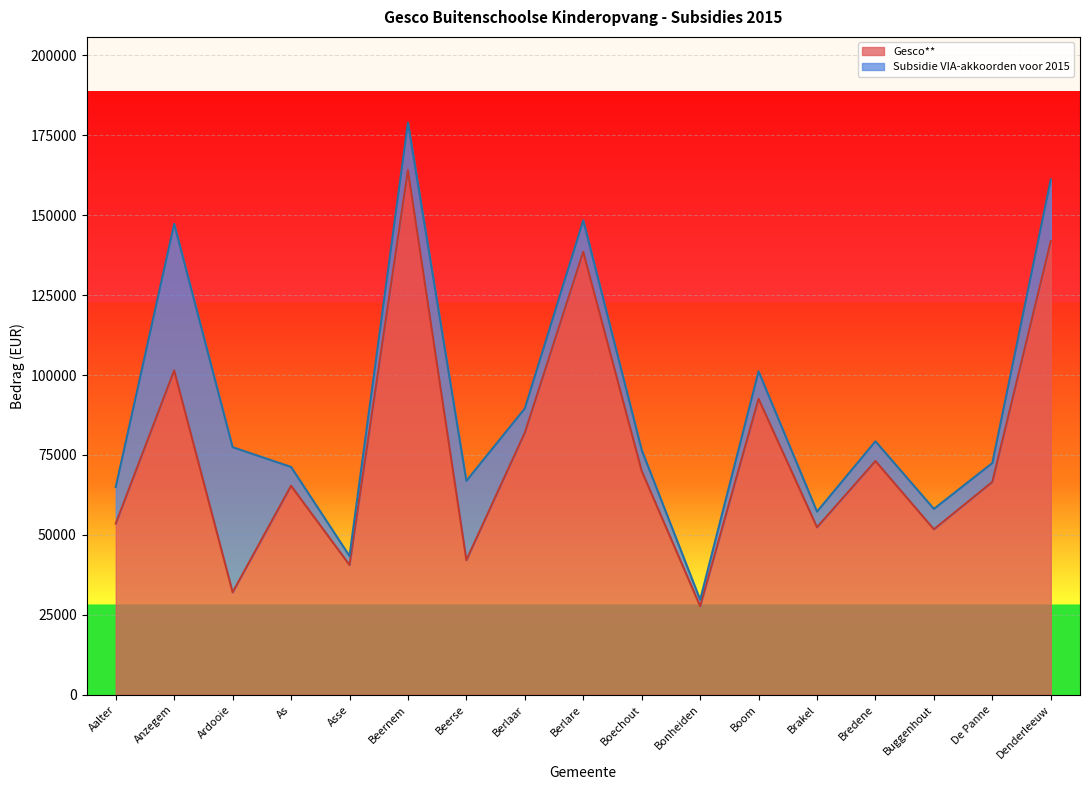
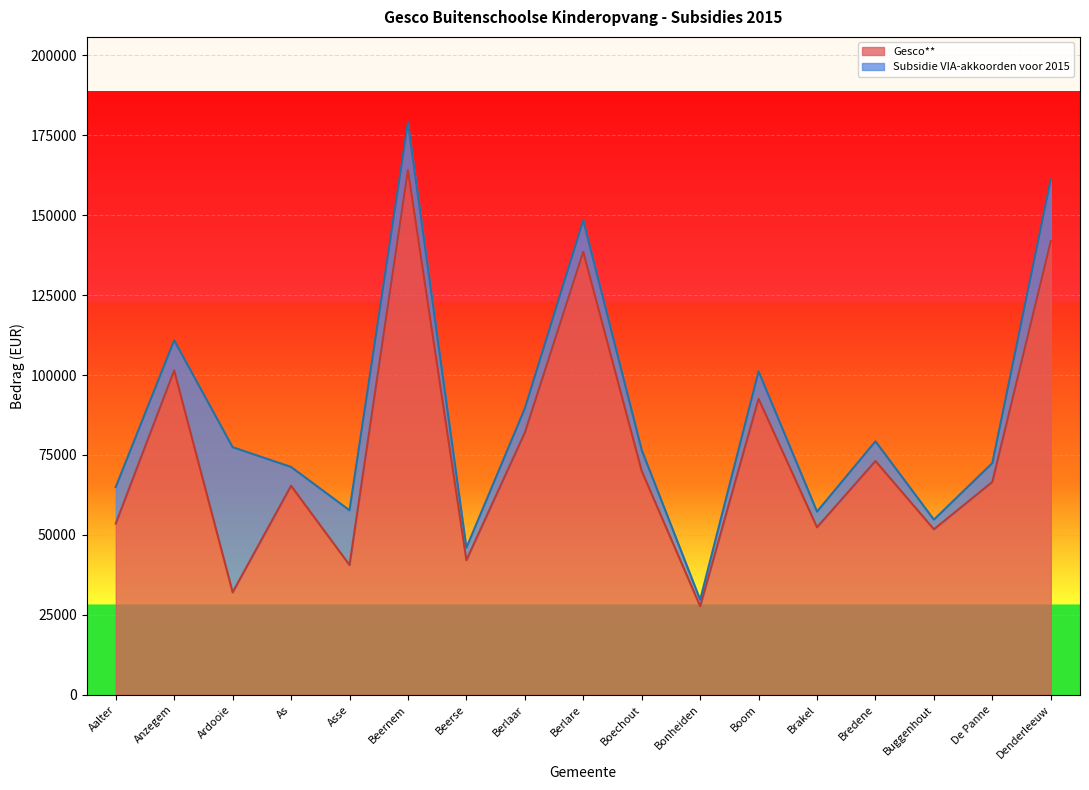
  {
    "Gesco**": {
      "Aalter": 54000,
      "Anzegem": 101000,
      "Ardooie": 32000,
      "As": 65000,
      "Asse": 41000,
      "Beernem": 164000,
      "Beerse": 42000,
      "Berlaar": 82000,
      "Berlare": 139000,
      "Boechout": 70000,
      "Bonheiden": 28000,
      "Boom": 93000,
      "Brakel": 52000,
      "Bredene": 73000,
      "Buggenhout": 52000,
      "De Panne": 67000,
      "Denderleeuw": 142000
    },
    "Subsidie VIA-akkoorden voor 2015": {
      "Aalter": 11000,
-     "Anzegem": 46000,
+     "Anzegem": 9000,
      "Ardooie": 45000,
      "As": 6000,
-     "Asse": 3000,
+     "Asse": 17000,
      "Beernem": 15000,
-     "Beerse": 25000,
+     "Beerse": 4000,
      "Berlaar": 8000,
      "Berlare": 10000,
      "Boechout": 7000,
      "Bonheiden": 2000,
      "Boom": 9000,
      "Brakel": 5000,
      "Bredene": 6000,
-     "Buggenhout": 6000,
+     "Buggenhout": 3000,
      "De Panne": 6000,
      "Denderleeuw": 19000
    }
  }
